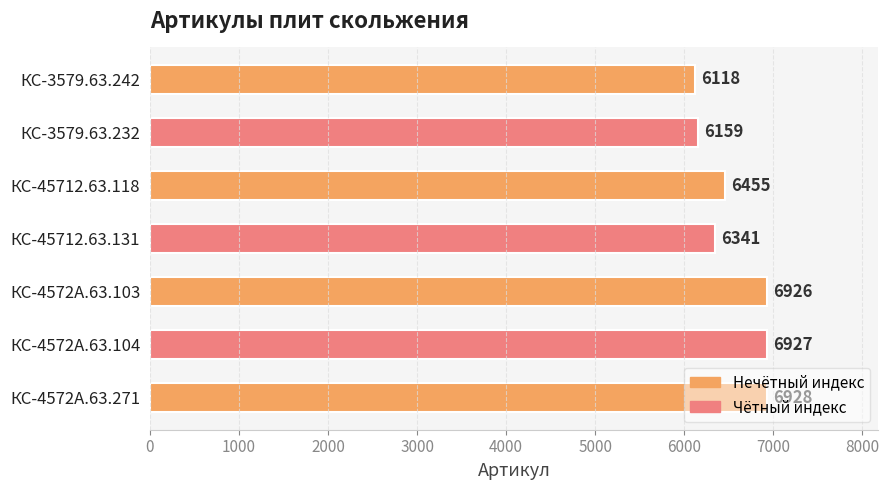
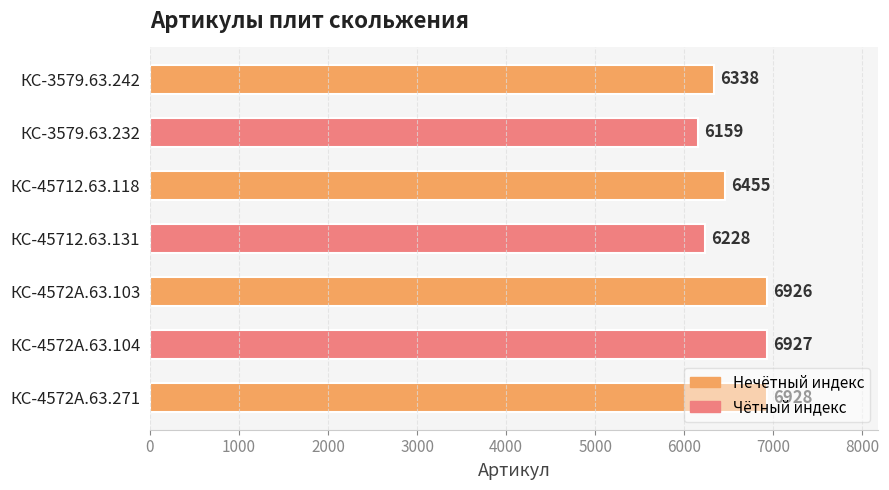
  {
-   "КС-3579.63.242": 6118,
+   "КС-3579.63.242": 6338,
    "КС-3579.63.232": 6159,
    "КС-45712.63.118": 6455,
-   "КС-45712.63.131": 6341,
+   "КС-45712.63.131": 6228,
    "КС-4572А.63.103": 6926,
    "КС-4572А.63.104": 6927
  }
